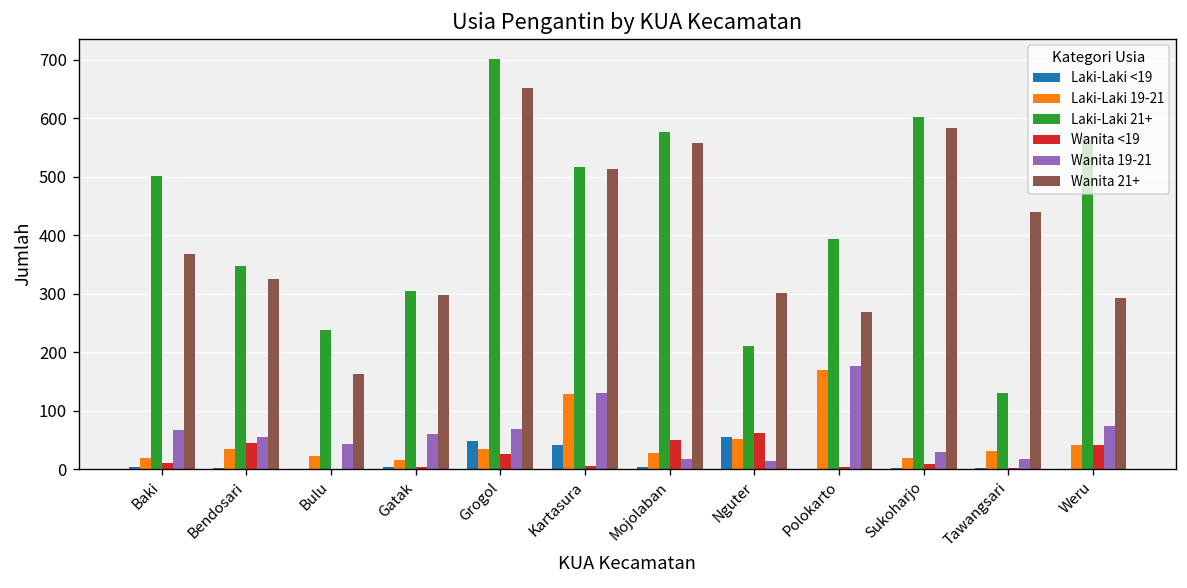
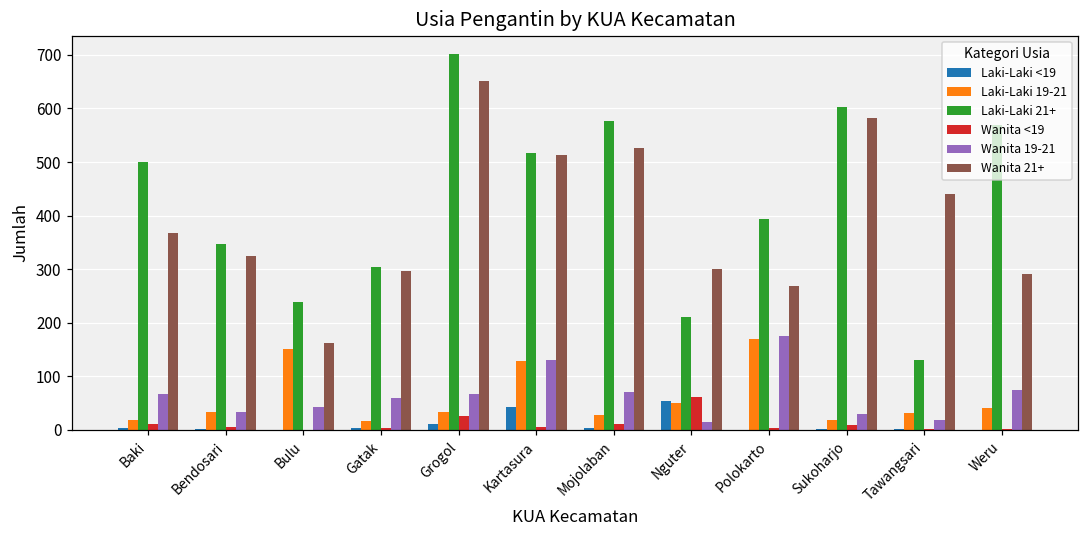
  {
    "Laki-Laki <19": {
      "Bulu": 0,
-     "Grogol": 50,
+     "Grogol": 10,
      "Kartasura": 40,
      "Nguter": 50,
      "Polokarto": 0,
      "Weru": 0
    },
    "Laki-Laki 19-21": {
      "Baki": 20,
      "Bendosari": 30,
-     "Bulu": 20,
+     "Bulu": 150,
      "Gatak": 20,
      "Grogol": 30,
      "Kartasura": 130,
      "Mojolaban": 30,
      "Nguter": 50,
      "Polokarto": 170,
      "Sukoharjo": 20,
      "Tawangsari": 30,
      "Weru": 40
    },
    "Laki-Laki 21+": {
      "Baki": 500,
      "Bendosari": 350,
      "Bulu": 240,
      "Gatak": 310,
      "Grogol": 700,
      "Kartasura": 520,
      "Mojolaban": 580,
      "Nguter": 210,
      "Polokarto": 390,
      "Sukoharjo": 600,
      "Tawangsari": 130
    },
    "Wanita <19": {
      "Baki": 10,
-     "Bendosari": 50,
+     "Bendosari": 10,
      "Bulu": 0,
      "Grogol": 30,
-     "Mojolaban": 50,
+     "Mojolaban": 10,
      "Nguter": 60,
      "Sukoharjo": 10,
-     "Weru": 40
+     "Weru": 0
    },
    "Wanita 19-21": {
      "Baki": 70,
-     "Bendosari": 50,
+     "Bendosari": 30,
      "Bulu": 40,
      "Gatak": 60,
      "Grogol": 70,
      "Kartasura": 130,
-     "Mojolaban": 20,
+     "Mojolaban": 70,
      "Nguter": 10,
      "Polokarto": 180,
      "Sukoharjo": 30,
      "Tawangsari": 20,
      "Weru": 70
    },
    "Wanita 21+": {
      "Baki": 370,
      "Bendosari": 330,
      "Bulu": 160,
      "Gatak": 300,
      "Grogol": 650,
      "Kartasura": 510,
-     "Mojolaban": 560,
+     "Mojolaban": 530,
      "Nguter": 300,
      "Polokarto": 270,
      "Sukoharjo": 580,
      "Tawangsari": 440,
      "Weru": 290
    }
  }
